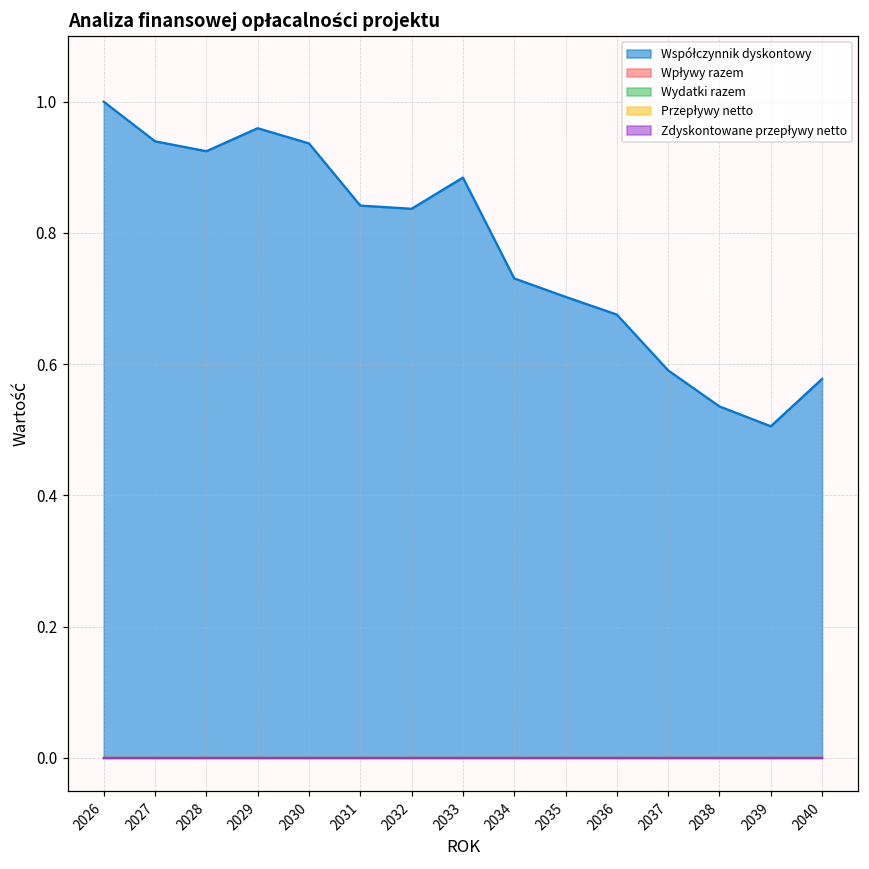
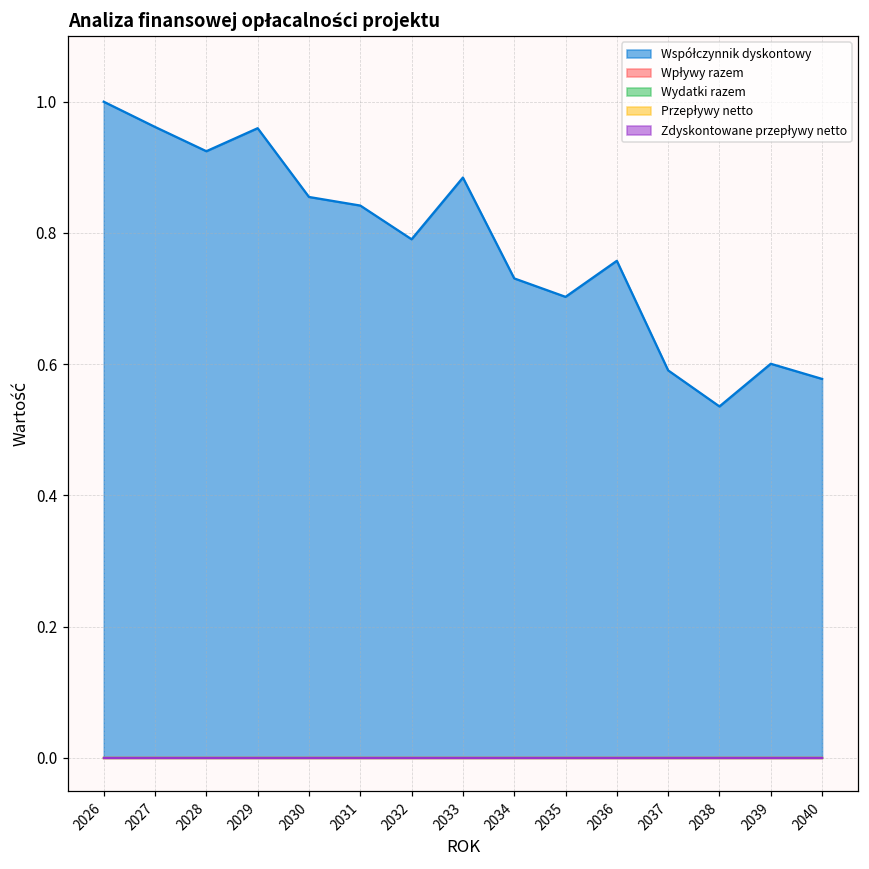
  {
    "Współczynnik dyskontowy": {
      "2026": 1.00,
-     "2027": 0.94,
+     "2027": 0.96,
      "2028": 0.92,
      "2029": 0.96,
-     "2030": 0.94,
+     "2030": 0.85,
      "2031": 0.84,
-     "2032": 0.84,
+     "2032": 0.79,
      "2033": 0.88,
      "2034": 0.73,
      "2035": 0.70,
-     "2036": 0.68,
+     "2036": 0.76,
      "2037": 0.59,
      "2038": 0.54,
-     "2039": 0.51,
+     "2039": 0.60,
      "2040": 0.58
    },
    "Zdyskontowane przepływy netto": {
      "2026": 0.00,
      "2027": 0.00,
      "2028": 0.00,
      "2029": 0.00,
      "2030": 0.00,
      "2031": 0.00,
      "2032": 0.00,
      "2033": 0.00,
      "2034": 0.00,
      "2035": 0.00,
      "2036": 0.00,
      "2037": 0.00,
      "2038": 0.00,
      "2039": 0.00,
      "2040": 0.00
    }
  }
